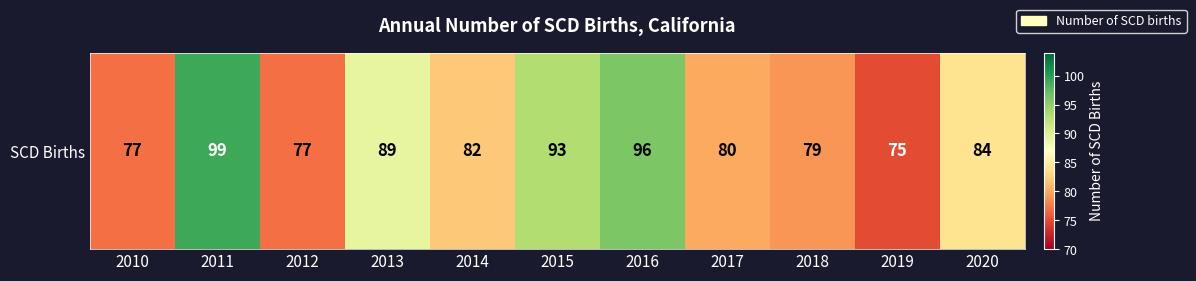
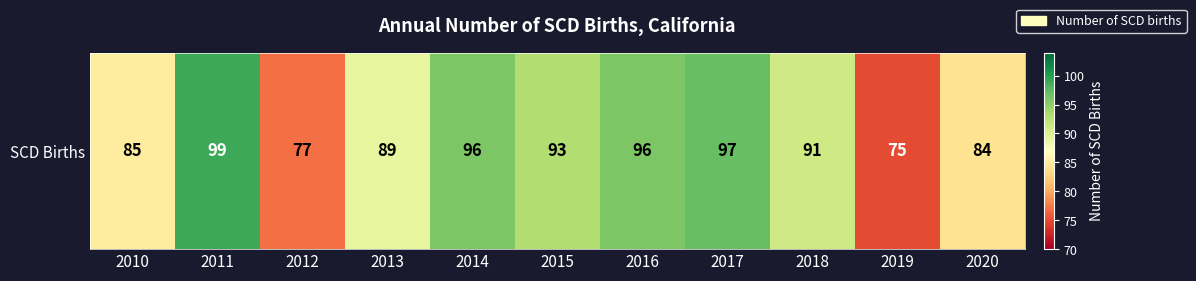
  {
    "SCD Births": {
-     "2010": 77,
+     "2010": 85,
      "2011": 99,
      "2012": 77,
      "2013": 89,
-     "2014": 82,
+     "2014": 96,
      "2015": 93,
      "2016": 96,
-     "2017": 80,
-     "2018": 79,
+     "2017": 97,
+     "2018": 91,
      "2019": 75,
      "2020": 84
    }
  }
